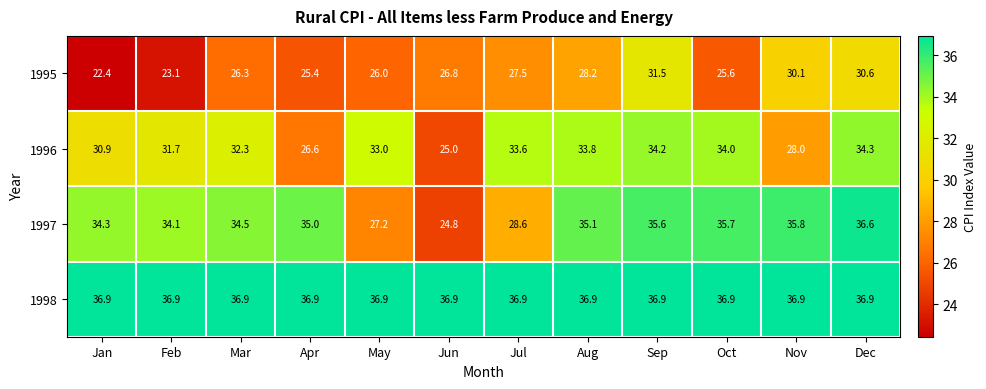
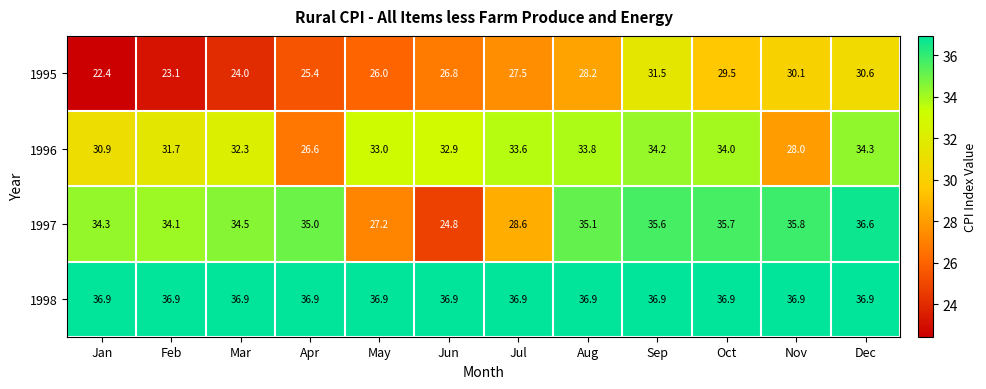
  {
    "1995": {
      "Jan": 22.4,
      "Feb": 23.1,
-     "Mar": 26.3,
+     "Mar": 24.0,
      "Apr": 25.4,
      "May": 26.0,
      "Jun": 26.8,
      "Jul": 27.5,
      "Aug": 28.2,
      "Sep": 31.5,
-     "Oct": 25.6,
+     "Oct": 29.5,
      "Nov": 30.1,
      "Dec": 30.6
    },
    "1996": {
      "Jan": 30.9,
      "Feb": 31.7,
      "Mar": 32.3,
      "Apr": 26.6,
      "May": 33.0,
-     "Jun": 25.0,
+     "Jun": 32.9,
      "Jul": 33.6,
      "Aug": 33.8,
      "Sep": 34.2,
      "Oct": 34.0,
      "Nov": 28.0,
      "Dec": 34.3
    },
    "1997": {
      "Jan": 34.3,
      "Feb": 34.1,
      "Mar": 34.5,
      "Apr": 35.0,
      "May": 27.2,
      "Jun": 24.8,
      "Jul": 28.6,
      "Aug": 35.1,
      "Sep": 35.6,
      "Oct": 35.7,
      "Nov": 35.8,
      "Dec": 36.6
    },
    "1998": {
      "Jan": 36.9,
      "Feb": 36.9,
      "Mar": 36.9,
      "Apr": 36.9,
      "May": 36.9,
      "Jun": 36.9,
      "Jul": 36.9,
      "Aug": 36.9,
      "Sep": 36.9,
      "Oct": 36.9,
      "Nov": 36.9,
      "Dec": 36.9
    }
  }
